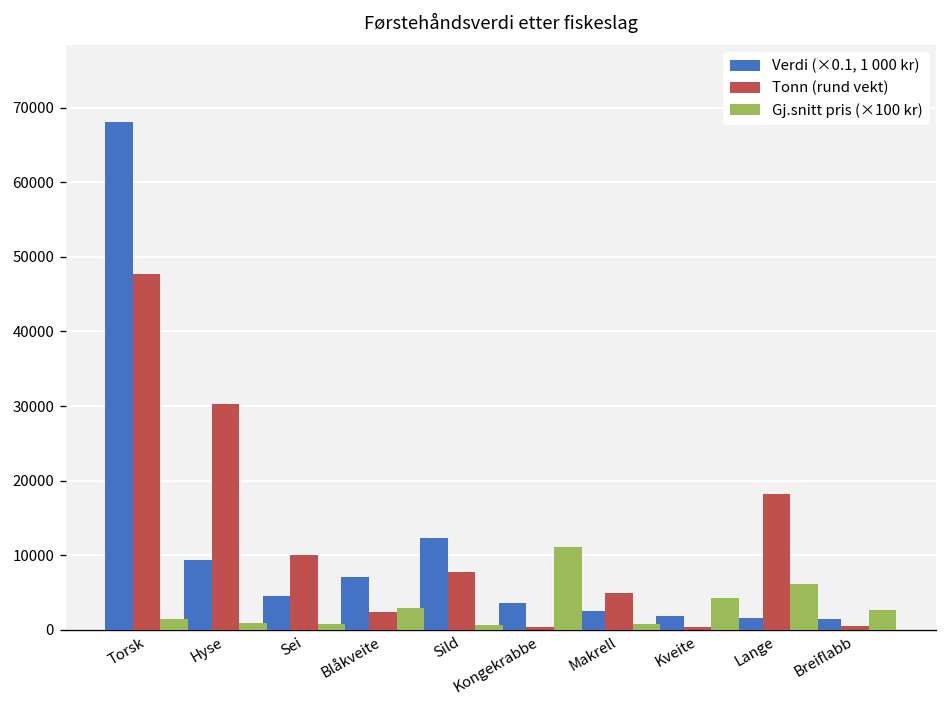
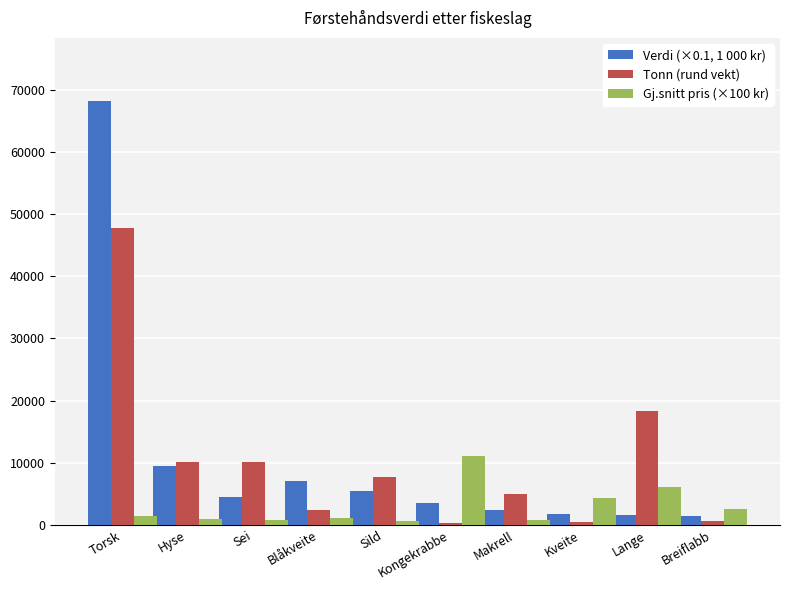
  {
    "Verdi (×0.1, 1 000 kr)": {
      "Torsk": 68000,
      "Hyse": 9000,
      "Sei": 5000,
      "Blåkveite": 7000,
-     "Sild": 12000,
+     "Sild": 5000,
      "Kongekrabbe": 4000,
      "Makrell": 2000,
      "Kveite": 2000,
      "Lange": 2000,
      "Breiflabb": 1000
    },
    "Tonn (rund vekt)": {
      "Torsk": 48000,
-     "Hyse": 30000,
+     "Hyse": 10000,
      "Sei": 10000,
      "Blåkveite": 2000,
      "Sild": 8000,
      "Makrell": 5000,
      "Kveite": 0,
      "Lange": 18000,
      "Breiflabb": 1000
    },
    "Gj.snitt pris (×100 kr)": {
      "Torsk": 1000,
      "Hyse": 1000,
      "Sei": 1000,
-     "Blåkveite": 3000,
+     "Blåkveite": 1000,
      "Sild": 1000,
      "Kongekrabbe": 11000,
      "Makrell": 1000,
      "Kveite": 4000,
      "Lange": 6000,
      "Breiflabb": 3000
    }
  }
